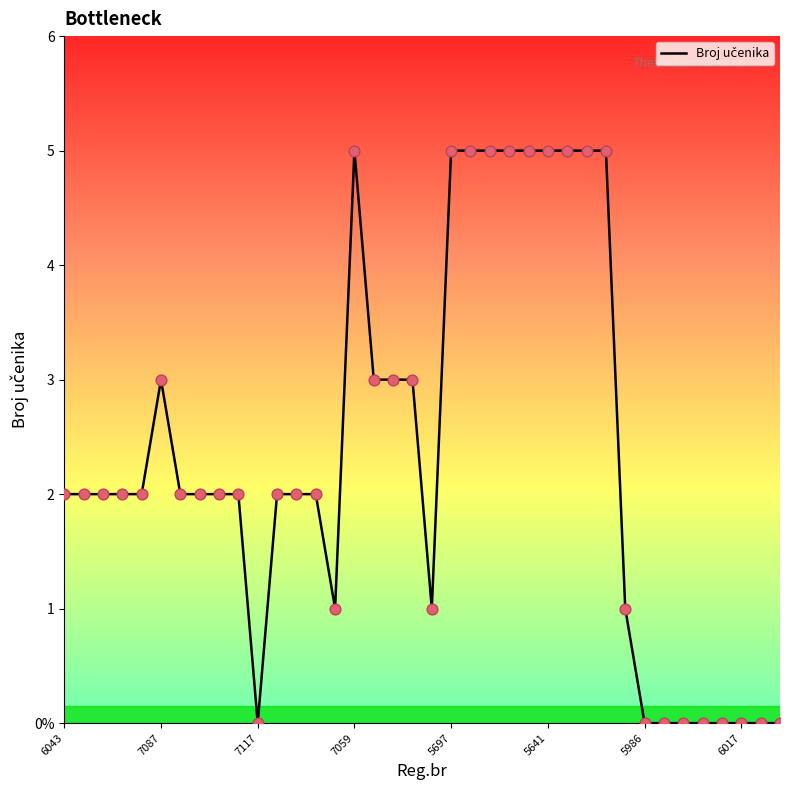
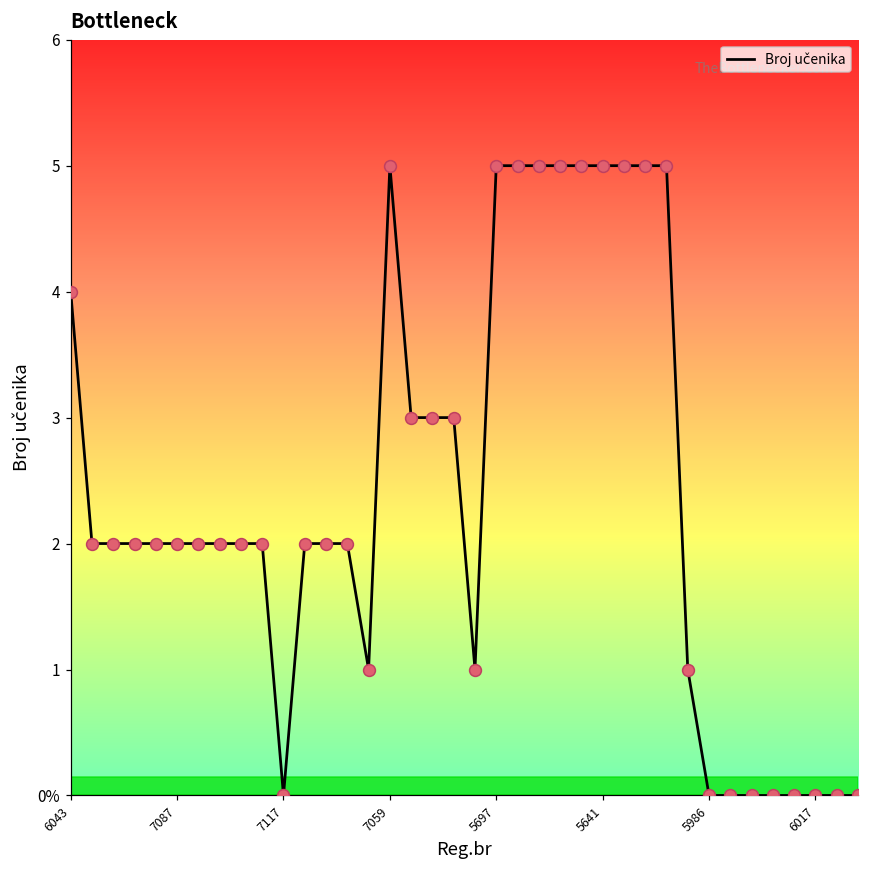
  {
-   "6043": 2,
-   "7087": 3,
+   "6043": 4,
+   "7087": 2,
    "7059": 5,
    "5697": 5,
    "5641": 5
  }
